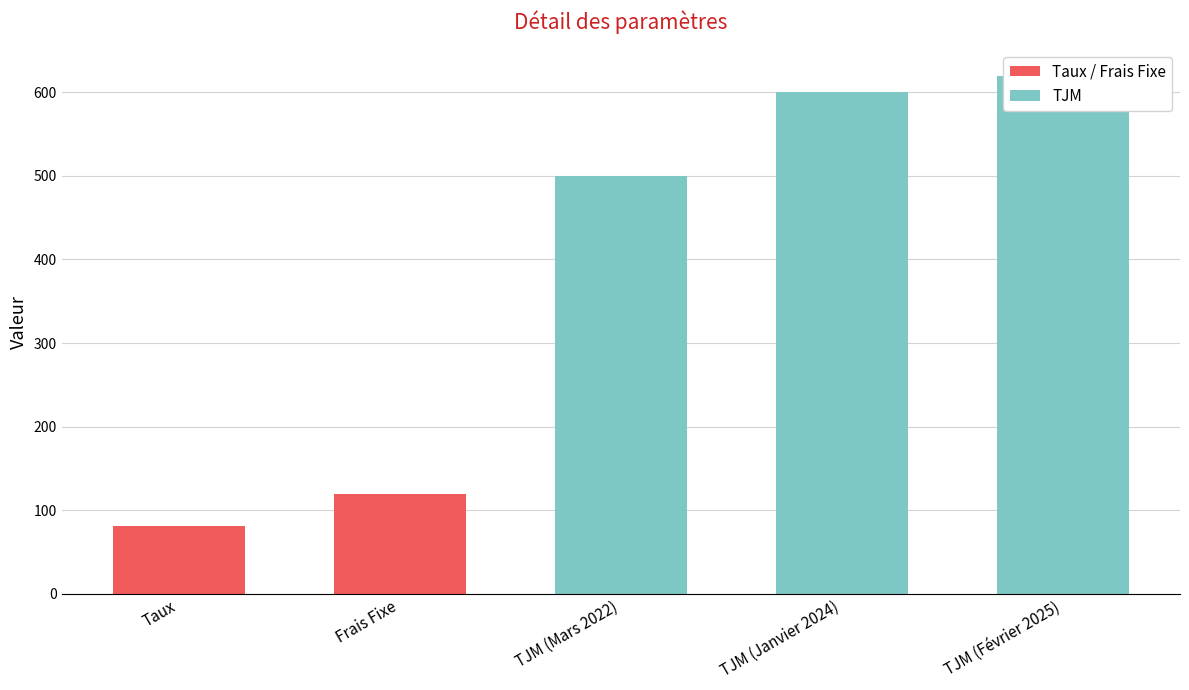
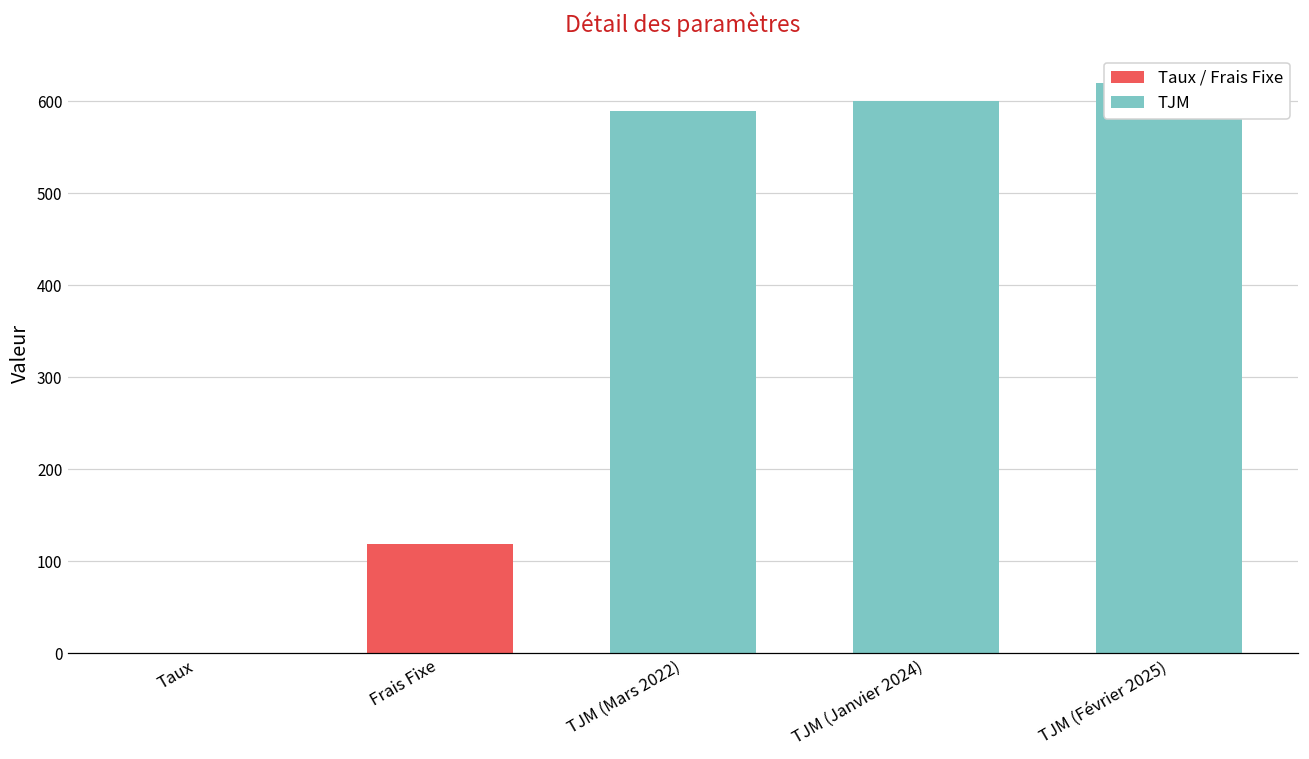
  {
-   "Taux": 80,
+   "Taux": 0,
    "Frais Fixe": 120,
-   "TJM (Mars 2022)": 500,
+   "TJM (Mars 2022)": 590,
    "TJM (Janvier 2024)": 600
  }
